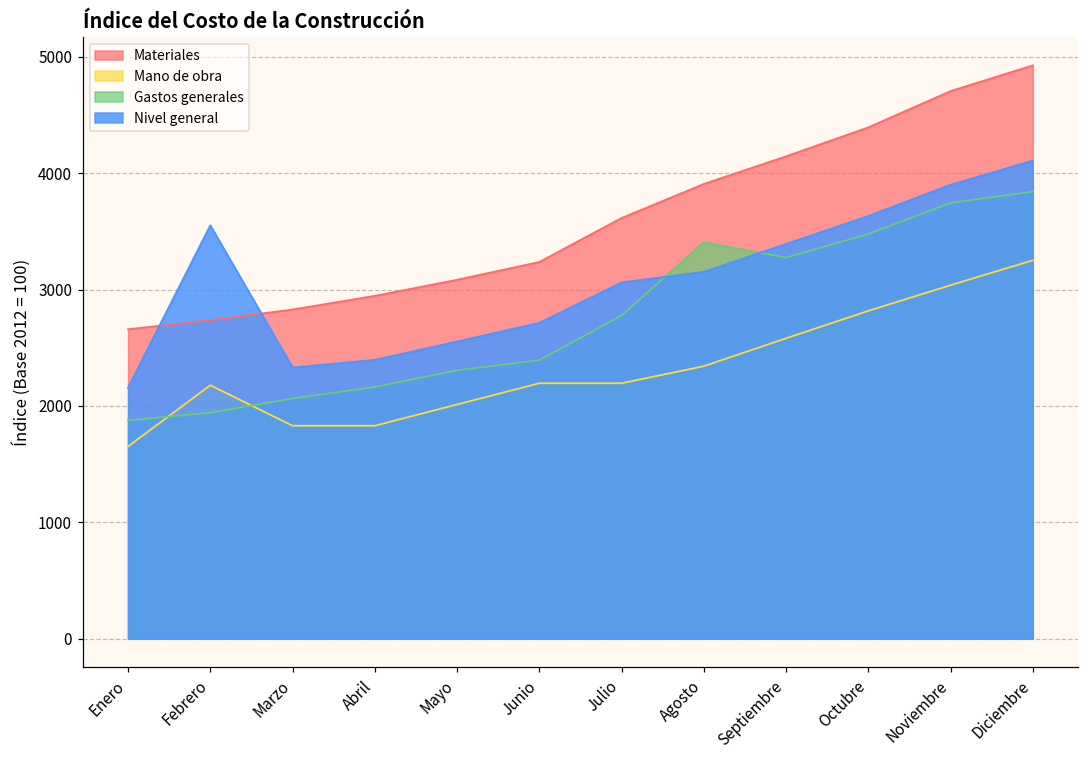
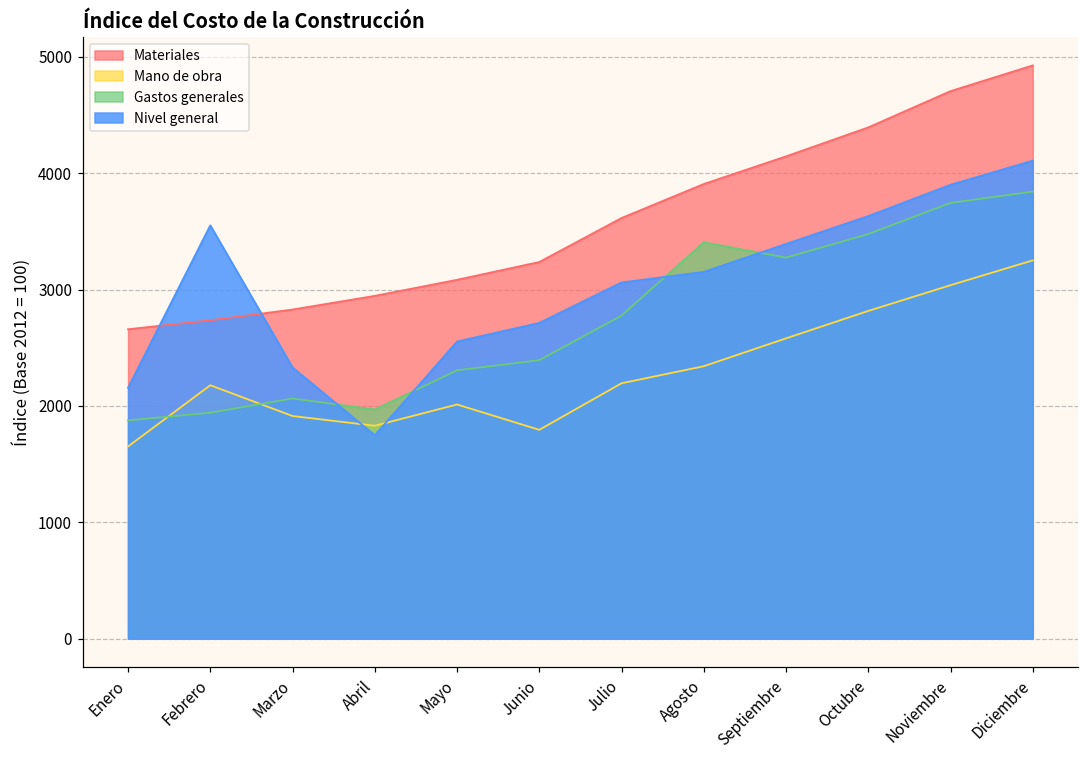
  {
    "Materiales": {
      "Enero": 2660,
      "Febrero": 2740,
      "Marzo": 2830,
      "Abril": 2950,
      "Mayo": 3080,
      "Junio": 3240,
      "Julio": 3610,
      "Agosto": 3910,
      "Septiembre": 4140,
      "Octubre": 4390,
      "Noviembre": 4700,
      "Diciembre": 4930
    },
    "Mano de obra": {
      "Enero": 1650,
      "Febrero": 2180,
-     "Marzo": 1830,
+     "Marzo": 1910,
      "Abril": 1830,
      "Mayo": 2010,
-     "Junio": 2190,
+     "Junio": 1790,
      "Julio": 2190,
      "Agosto": 2340,
      "Septiembre": 2580,
      "Octubre": 2820,
      "Noviembre": 3040,
      "Diciembre": 3250
    },
    "Gastos generales": {
      "Enero": 1880,
      "Febrero": 1940,
      "Marzo": 2060,
-     "Abril": 2160,
+     "Abril": 1970,
      "Mayo": 2310,
      "Junio": 2390,
      "Julio": 2780,
      "Agosto": 3410,
      "Septiembre": 3270,
      "Octubre": 3480,
      "Noviembre": 3740,
      "Diciembre": 3840
    },
    "Nivel general": {
      "Enero": 2160,
      "Febrero": 3550,
      "Marzo": 2330,
-     "Abril": 2400,
+     "Abril": 1750,
      "Mayo": 2550,
      "Junio": 2710,
      "Julio": 3060,
      "Agosto": 3150,
      "Septiembre": 3390,
      "Octubre": 3630,
      "Noviembre": 3900,
      "Diciembre": 4110
    }
  }
